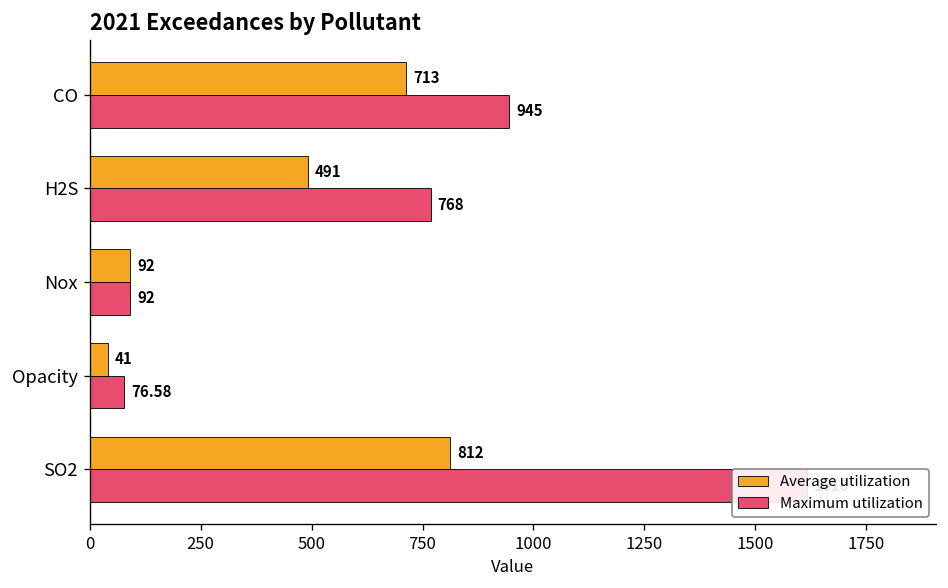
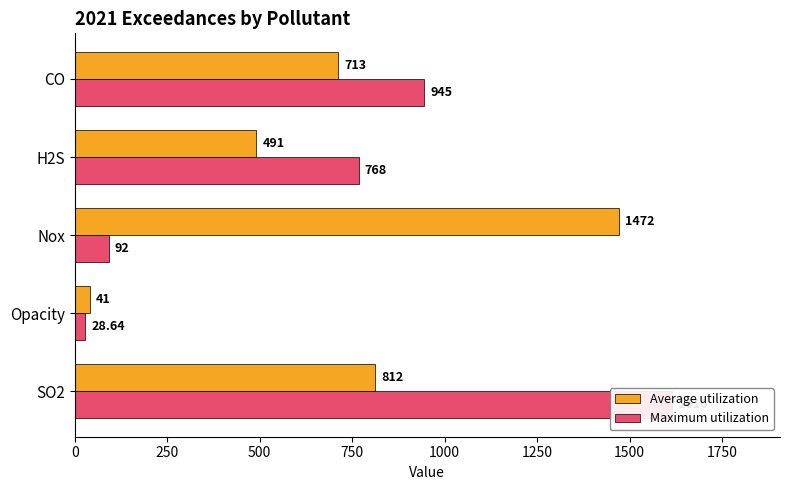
  {
    "Average utilization": {
      "CO": 713,
      "H2S": 491,
-     "Nox": 92,
+     "Nox": 1472,
      "Opacity": 41,
      "SO2": 812
    },
    "Maximum utilization": {
      "CO": 945,
      "H2S": 768,
      "Nox": 92,
-     "Opacity": 76.58
+     "Opacity": 28.64
    }
  }
